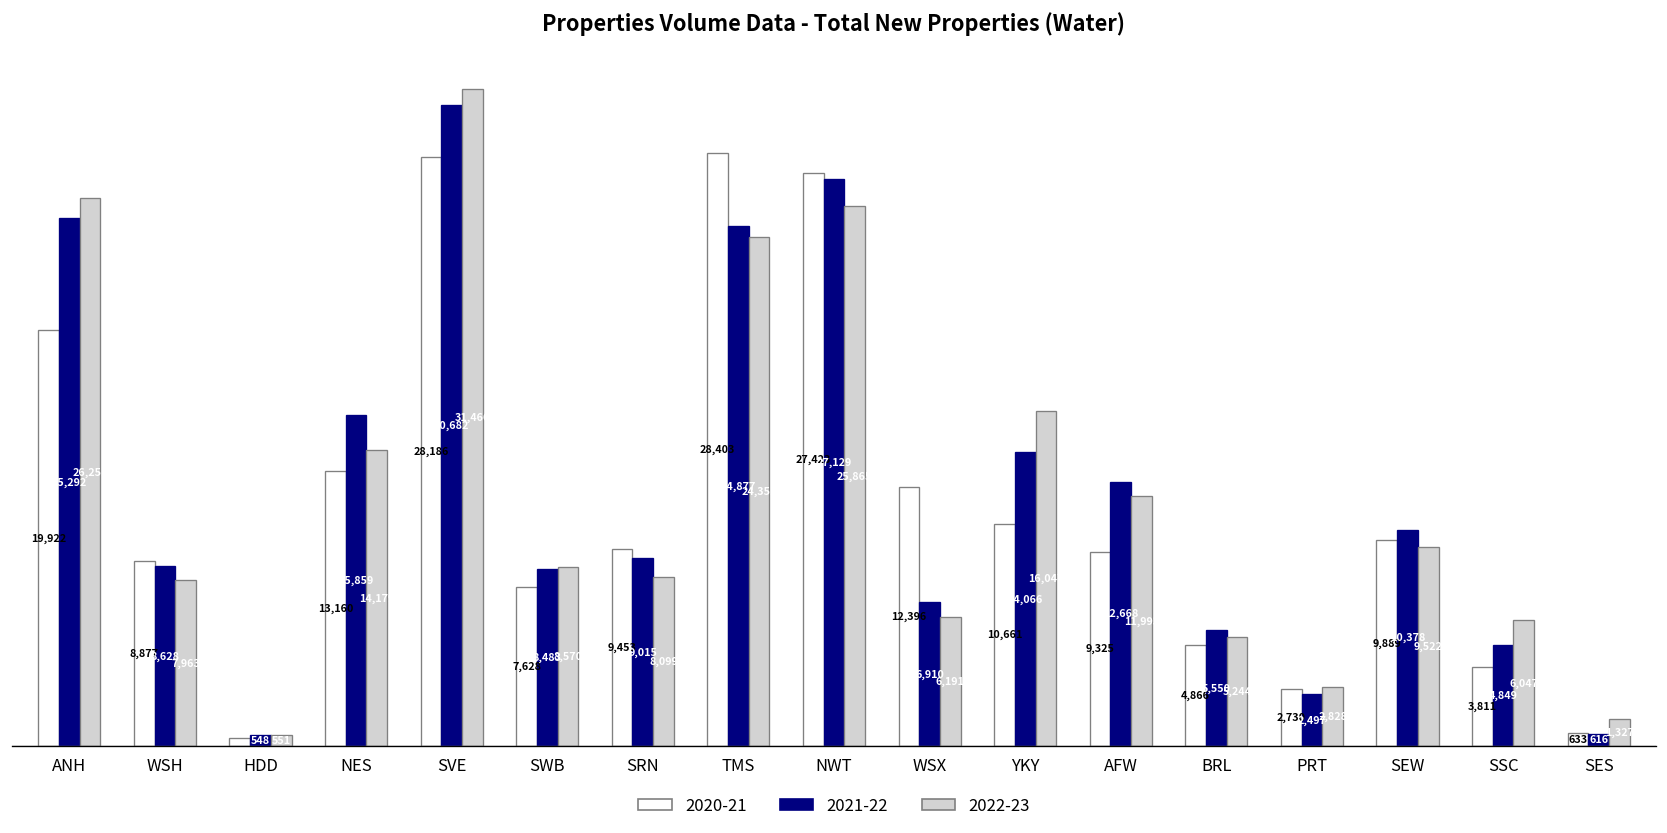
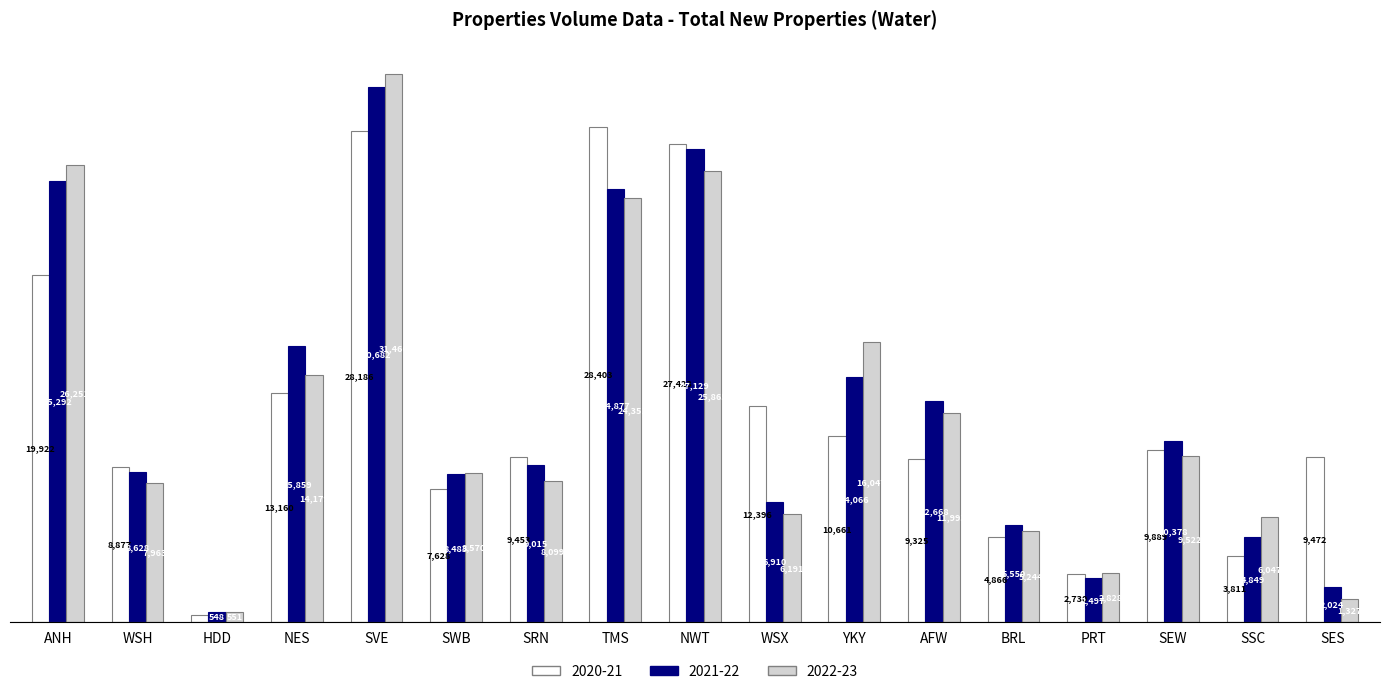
  {
    "2020-21": {
      "ANH": "19,922",
      "NES": "13,160",
      "SVE": "28,186",
      "SWB": "7,628",
      "TMS": "28,403",
      "WSX": "12,396",
      "YKY": "10,661",
      "AFW": "9,325",
      "BRL": "4,866",
      "SSC": "3,811",
-     "SES": "633"
+     "SES": "9,472"
    },
    "2021-22": {
      "ANH": "25,292",
      "HDD": "548",
      "NES": "15,859",
      "SVE": "30,682",
      "SWB": "8,483",
      "TMS": "24,877",
      "WSX": "6,910",
      "YKY": "14,066",
      "AFW": "12,668",
      "BRL": "5,550",
      "SSC": "4,849",
-     "SES": "616"
+     "SES": "2,024"
    }
  }
